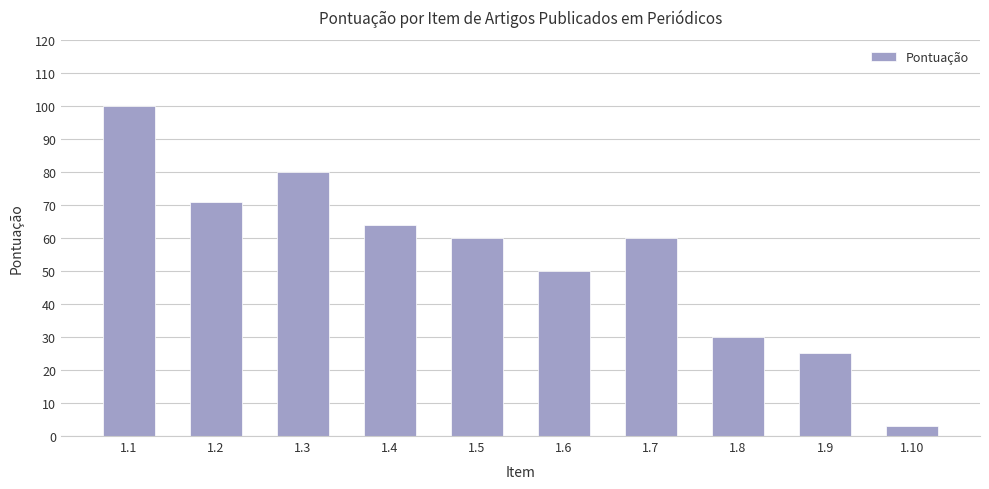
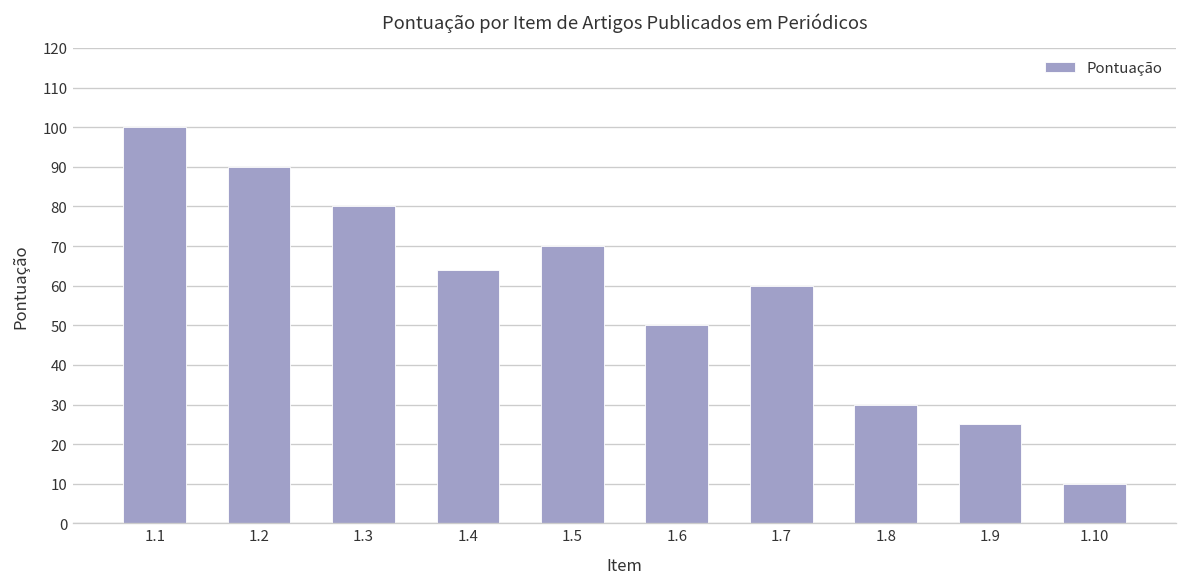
  {
    "1.1": 100,
-   "1.2": 71,
+   "1.2": 90,
    "1.3": 80,
    "1.4": 64,
-   "1.5": 60,
+   "1.5": 70,
    "1.6": 50,
    "1.7": 60,
    "1.8": 30,
    "1.9": 25,
-   "1.10": 3
+   "1.10": 10
  }
